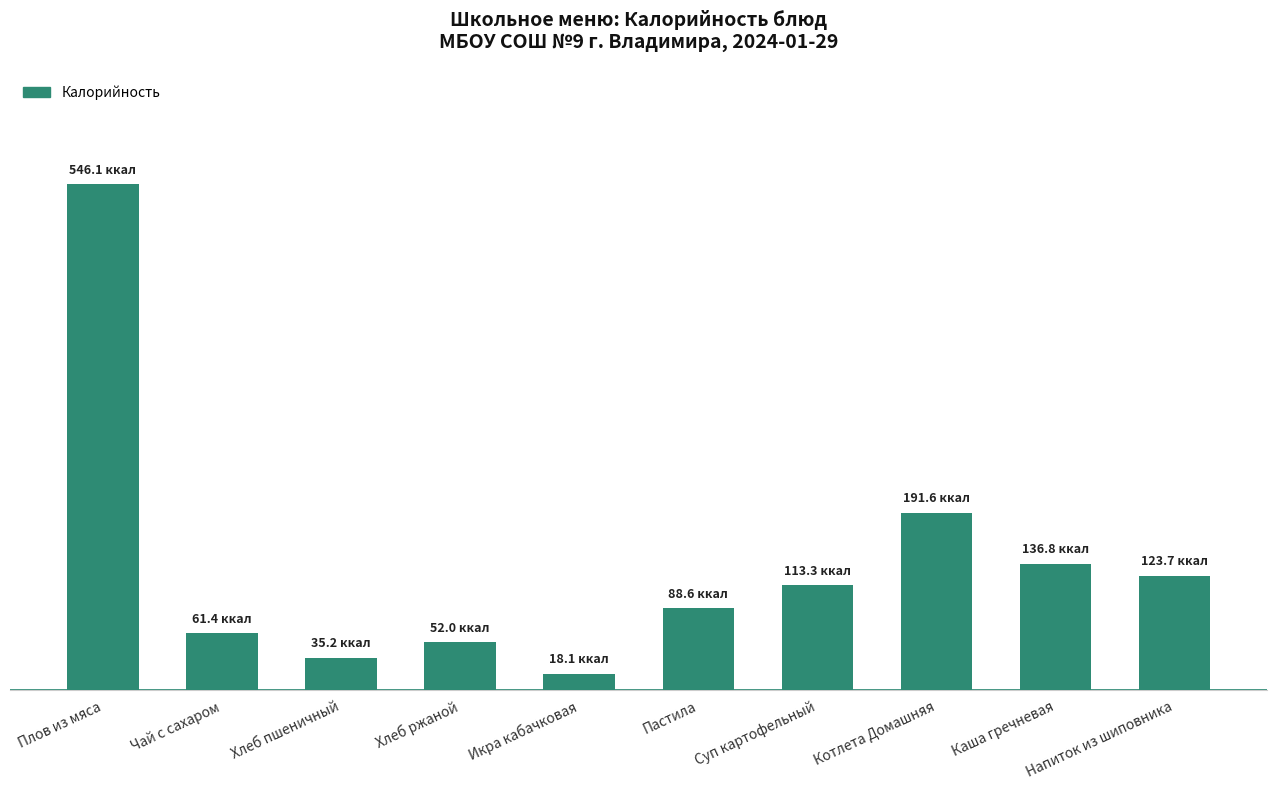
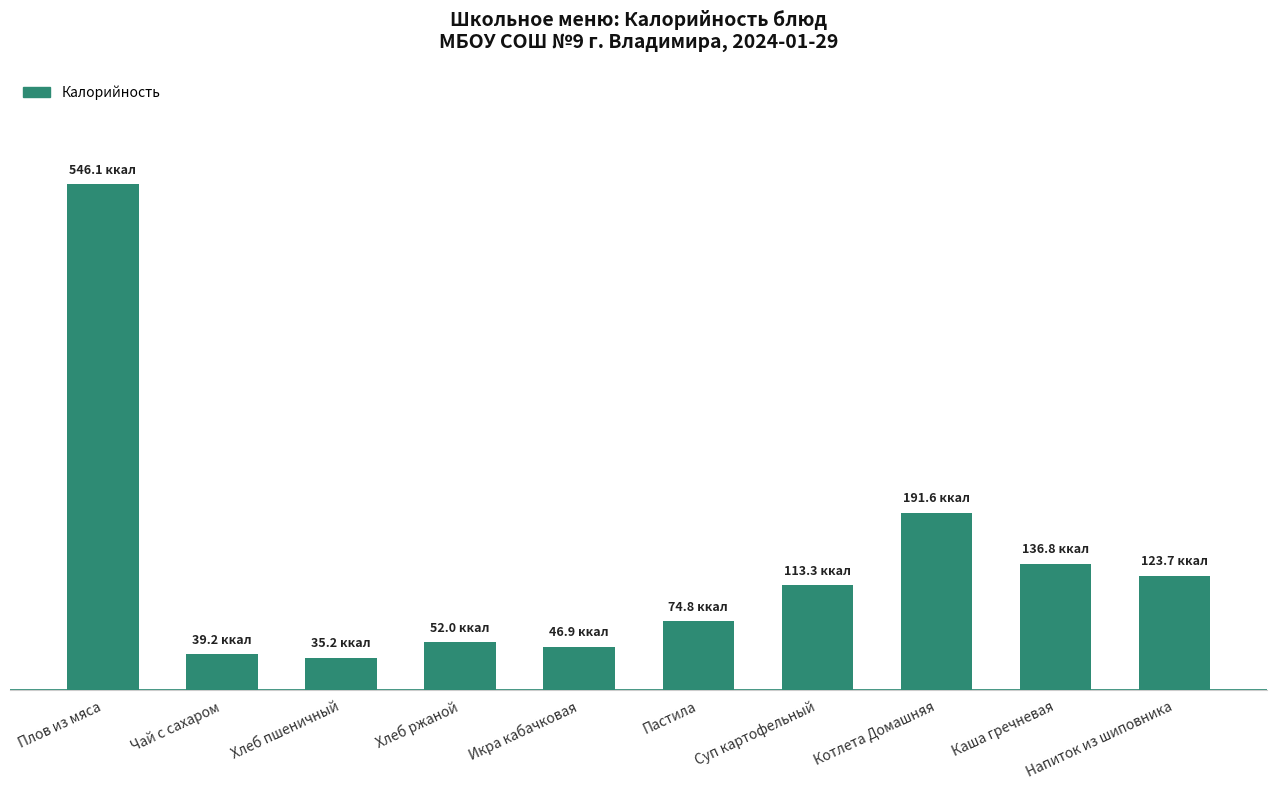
  {
    "Плов из мяса": 546.1,
-   "Чай с сахаром": 61.4,
+   "Чай с сахаром": 39.2,
    "Хлеб пшеничный": 35.2,
    "Хлеб ржаной": 52.0,
-   "Икра кабачковая": 18.1,
-   "Пастила": 88.6,
+   "Икра кабачковая": 46.9,
+   "Пастила": 74.8,
    "Суп картофельный": 113.3,
    "Котлета Домашняя": 191.6,
    "Каша гречневая": 136.8,
    "Напиток из шиповника": 123.7
  }
